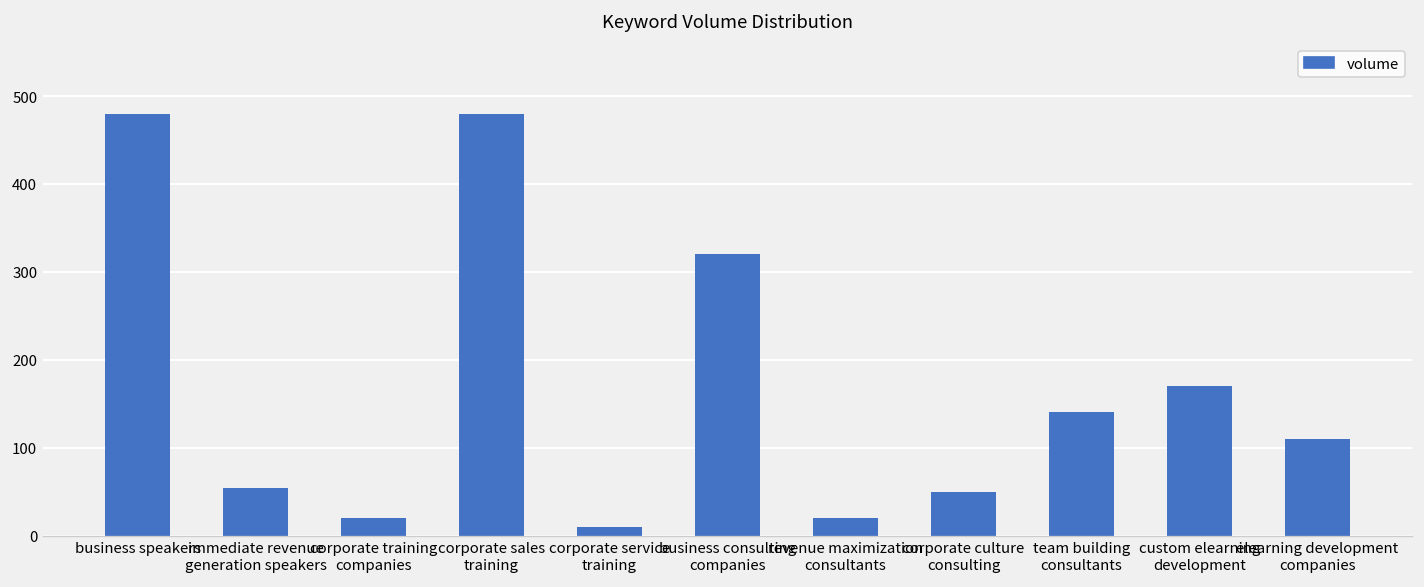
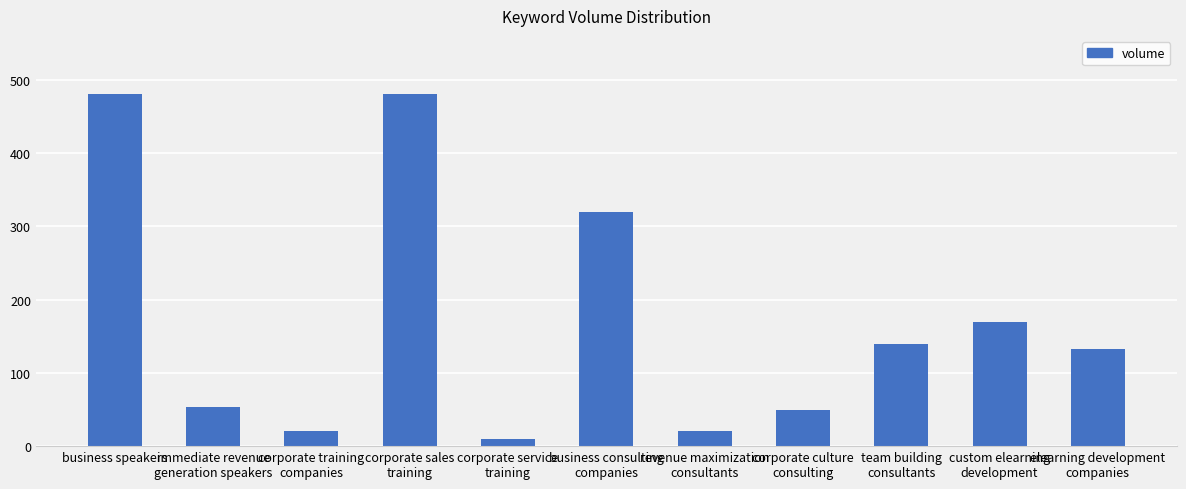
  {
    "business speakers": 480,
    "immediate revenue generation speakers": 50,
    "corporate training companies": 20,
    "corporate sales training": 480,
    "corporate service training": 10,
    "team building consultants": 140,
-   "elearning development companies": 110
+   "elearning development companies": 130
  }
